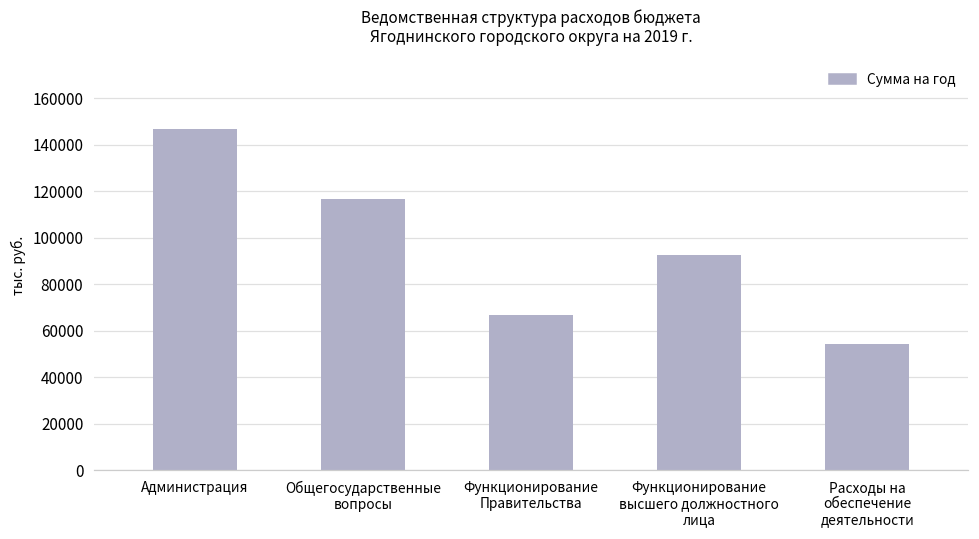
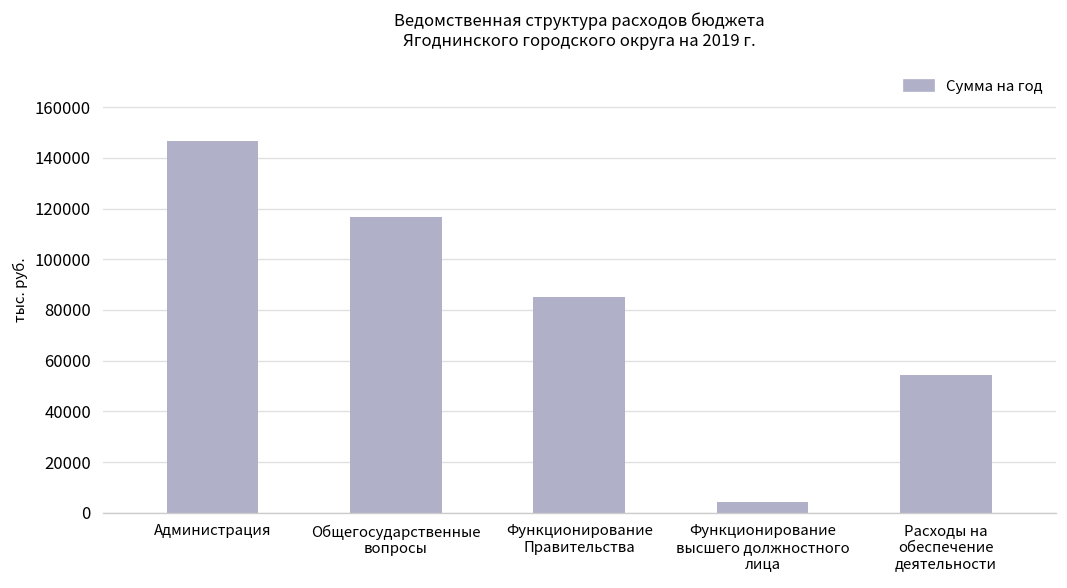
  {
    "Администрация": 147000,
    "Общегосударственные вопросы": 117000,
-   "Функционирование Правительства": 67000,
-   "Функционирование высшего должностного лица": 93000,
+   "Функционирование Правительства": 85000,
+   "Функционирование высшего должностного лица": 4000,
    "Расходы на обеспечение деятельности": 54000
  }
